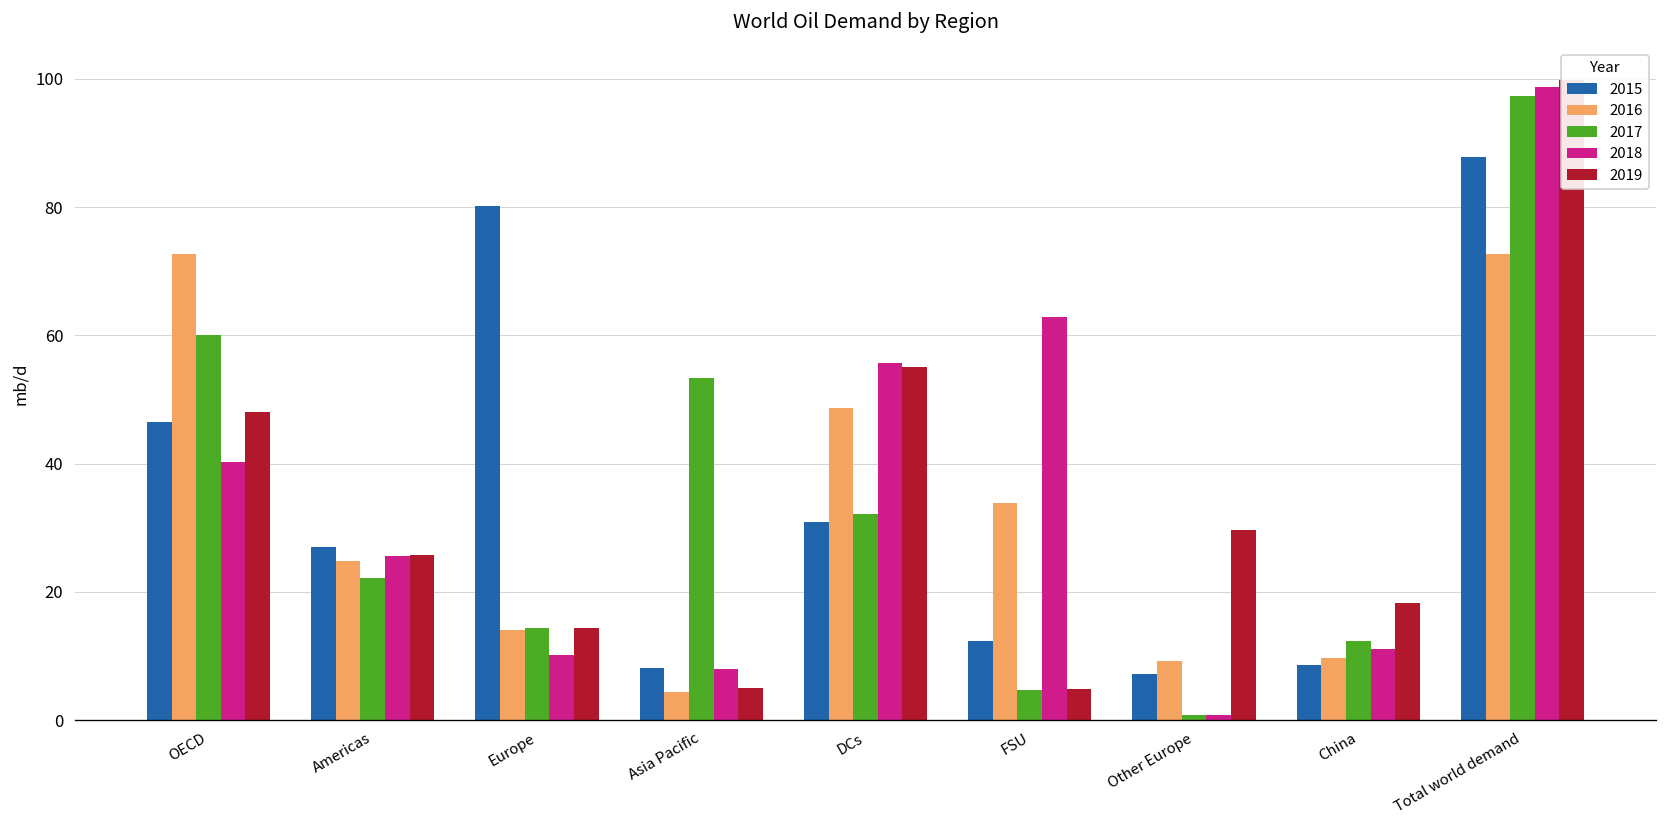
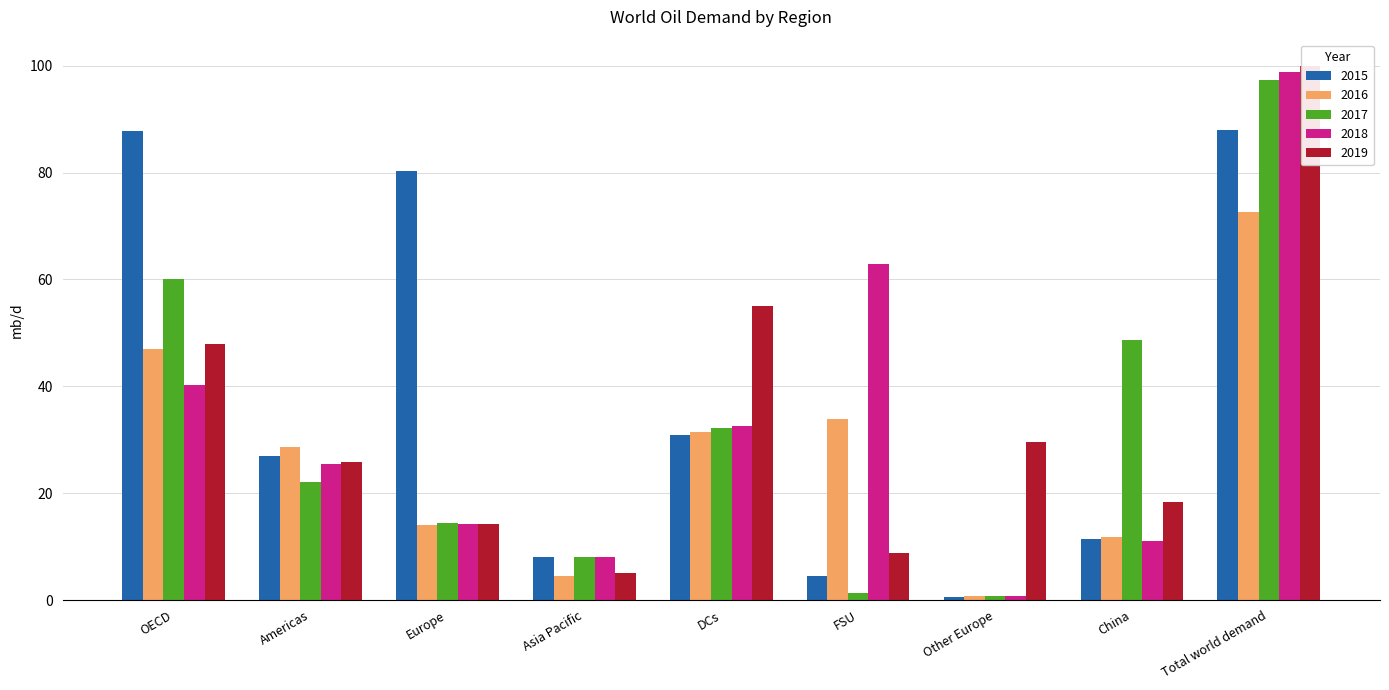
  {
    "2015": {
-     "OECD": 47,
+     "OECD": 88,
      "Americas": 27,
      "Europe": 80,
      "Asia Pacific": 8,
      "DCs": 31,
-     "FSU": 12,
-     "Other Europe": 7,
-     "China": 9,
+     "FSU": 5,
+     "Other Europe": 1,
+     "China": 11,
      "Total world demand": 88
    },
    "2016": {
-     "OECD": 73,
-     "Americas": 25,
+     "OECD": 47,
+     "Americas": 29,
      "Europe": 14,
      "Asia Pacific": 4,
-     "DCs": 49,
+     "DCs": 32,
      "FSU": 34,
-     "Other Europe": 9,
-     "China": 10,
+     "Other Europe": 1,
+     "China": 12,
      "Total world demand": 73
    },
    "2017": {
      "OECD": 60,
      "Americas": 22,
      "Europe": 14,
-     "Asia Pacific": 53,
+     "Asia Pacific": 8,
      "DCs": 32,
-     "FSU": 5,
+     "FSU": 1,
      "Other Europe": 1,
-     "China": 12,
+     "China": 49,
      "Total world demand": 97
    },
    "2018": {
      "OECD": 40,
      "Americas": 26,
-     "Europe": 10,
+     "Europe": 14,
      "Asia Pacific": 8,
-     "DCs": 56,
+     "DCs": 33,
      "FSU": 63,
      "Other Europe": 1,
      "China": 11,
      "Total world demand": 99
    },
    "2019": {
      "OECD": 48,
      "Americas": 26,
      "Europe": 14,
      "Asia Pacific": 5,
      "DCs": 55,
-     "FSU": 5,
+     "FSU": 9,
      "Other Europe": 30,
      "China": 18
    }
  }
